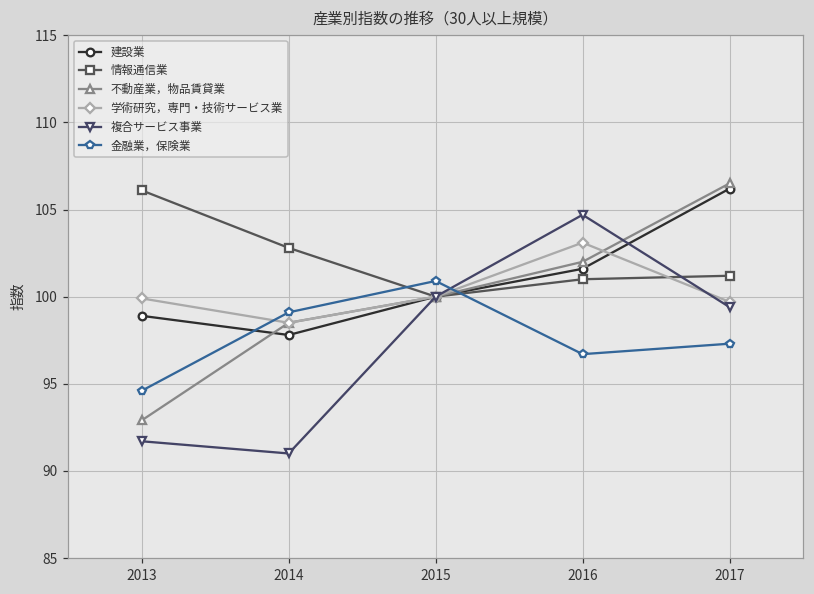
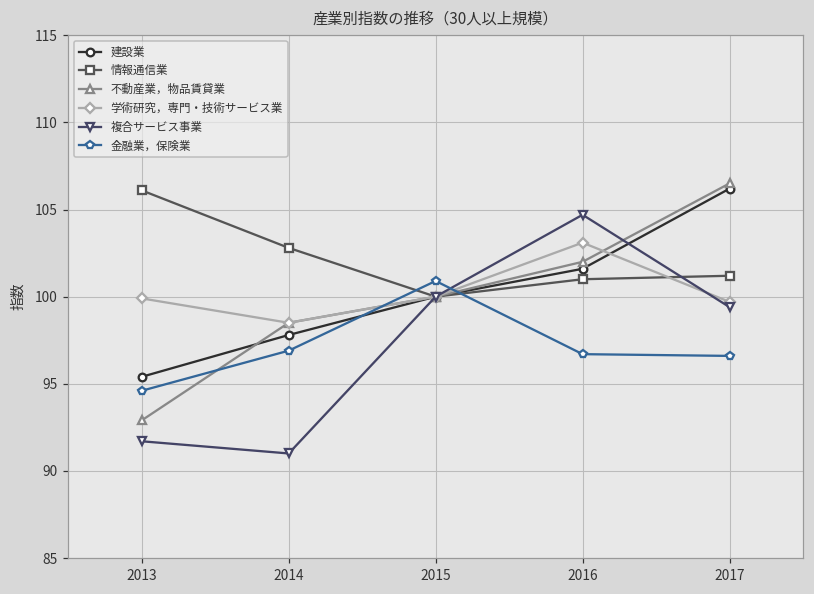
  {
    "建設業": {
-     "2013": 98.9,
+     "2013": 95.4,
      "2014": 97.8,
      "2016": 101.6,
      "2017": 106.2
    },
    "金融業，保険業": {
      "2013": 94.6,
-     "2014": 99.1,
+     "2014": 96.9,
      "2015": 100.9,
      "2016": 96.7,
-     "2017": 97.3
+     "2017": 96.6
    }
  }
